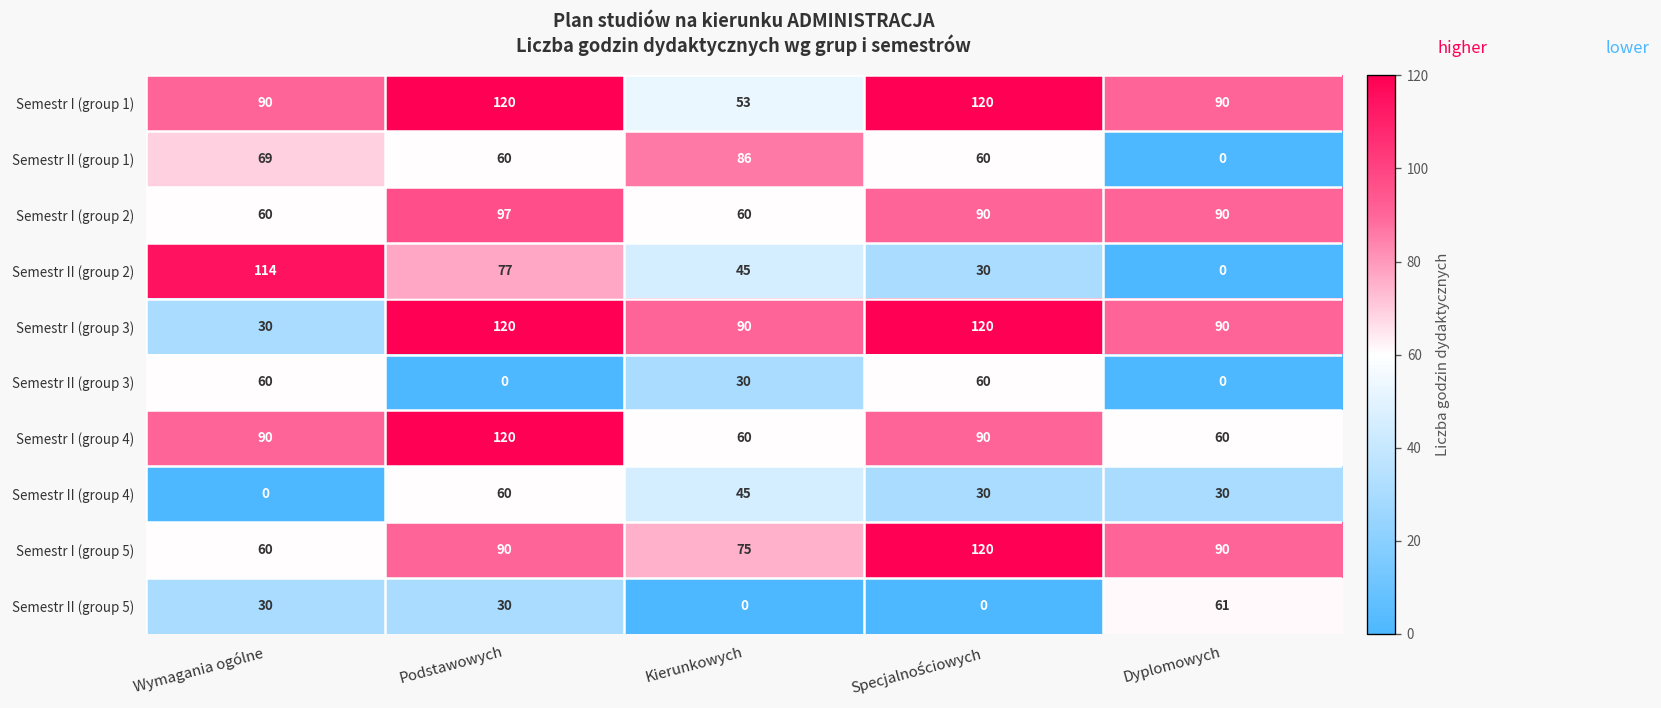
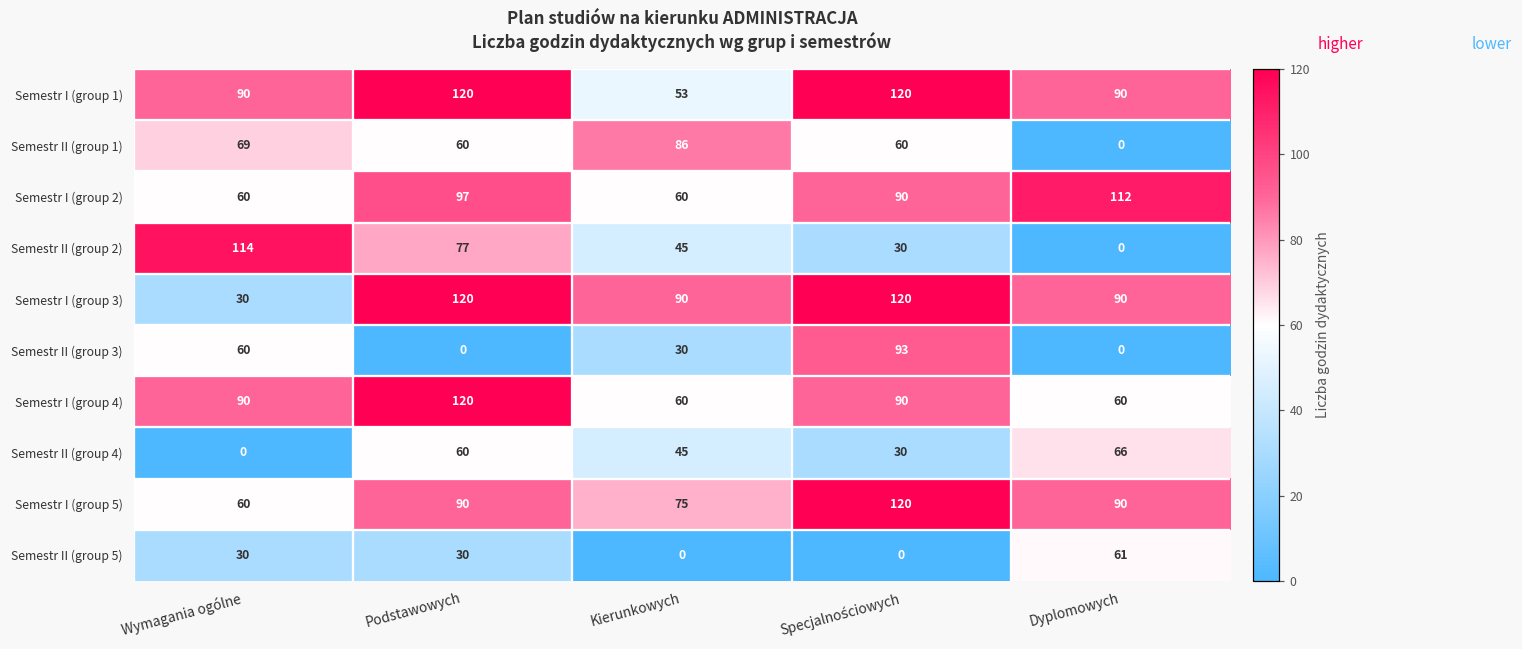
  {
    "Semestr I (group 1)": {
      "Wymagania ogólne": 90,
      "Podstawowych": 120,
      "Kierunkowych": 53,
      "Specjalnościowych": 120,
      "Dyplomowych": 90
    },
    "Semestr II (group 1)": {
      "Wymagania ogólne": 69,
      "Podstawowych": 60,
      "Kierunkowych": 86,
      "Specjalnościowych": 60,
      "Dyplomowych": 0
    },
    "Semestr I (group 2)": {
      "Wymagania ogólne": 60,
      "Podstawowych": 97,
      "Kierunkowych": 60,
      "Specjalnościowych": 90,
-     "Dyplomowych": 90
+     "Dyplomowych": 112
    },
    "Semestr II (group 2)": {
      "Wymagania ogólne": 114,
      "Podstawowych": 77,
      "Kierunkowych": 45,
      "Specjalnościowych": 30,
      "Dyplomowych": 0
    },
    "Semestr I (group 3)": {
      "Wymagania ogólne": 30,
      "Podstawowych": 120,
      "Kierunkowych": 90,
      "Specjalnościowych": 120,
      "Dyplomowych": 90
    },
    "Semestr II (group 3)": {
      "Wymagania ogólne": 60,
      "Podstawowych": 0,
      "Kierunkowych": 30,
-     "Specjalnościowych": 60,
+     "Specjalnościowych": 93,
      "Dyplomowych": 0
    },
    "Semestr I (group 4)": {
      "Wymagania ogólne": 90,
      "Podstawowych": 120,
      "Kierunkowych": 60,
      "Specjalnościowych": 90,
      "Dyplomowych": 60
    },
    "Semestr II (group 4)": {
      "Wymagania ogólne": 0,
      "Podstawowych": 60,
      "Kierunkowych": 45,
      "Specjalnościowych": 30,
-     "Dyplomowych": 30
+     "Dyplomowych": 66
    },
    "Semestr I (group 5)": {
      "Wymagania ogólne": 60,
      "Podstawowych": 90,
      "Kierunkowych": 75,
      "Specjalnościowych": 120,
      "Dyplomowych": 90
    },
    "Semestr II (group 5)": {
      "Wymagania ogólne": 30,
      "Podstawowych": 30,
      "Kierunkowych": 0,
      "Specjalnościowych": 0,
      "Dyplomowych": 61
    }
  }
